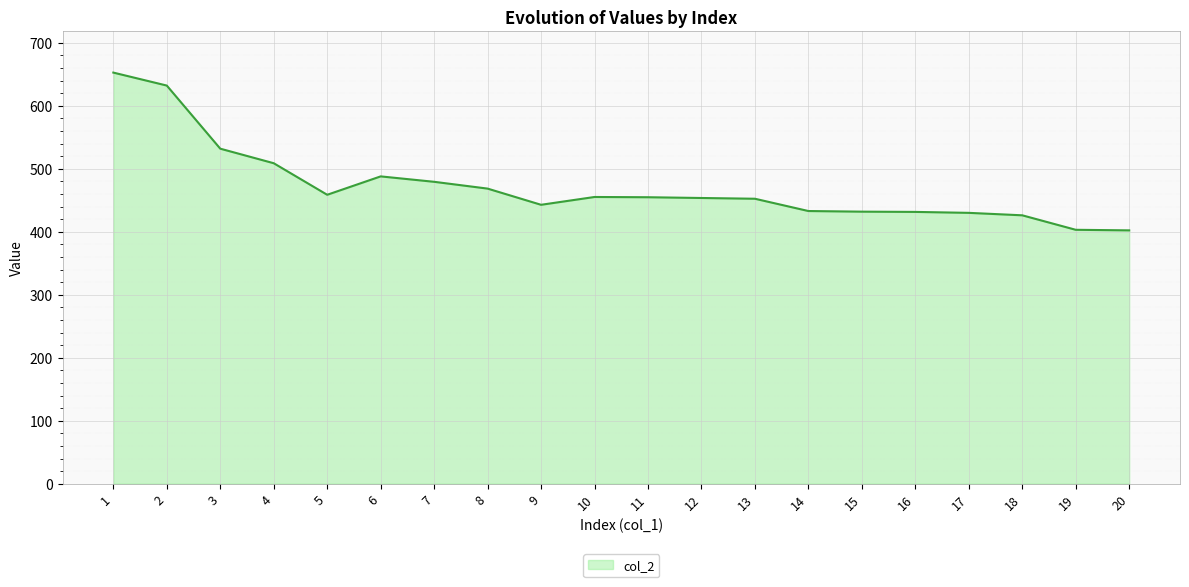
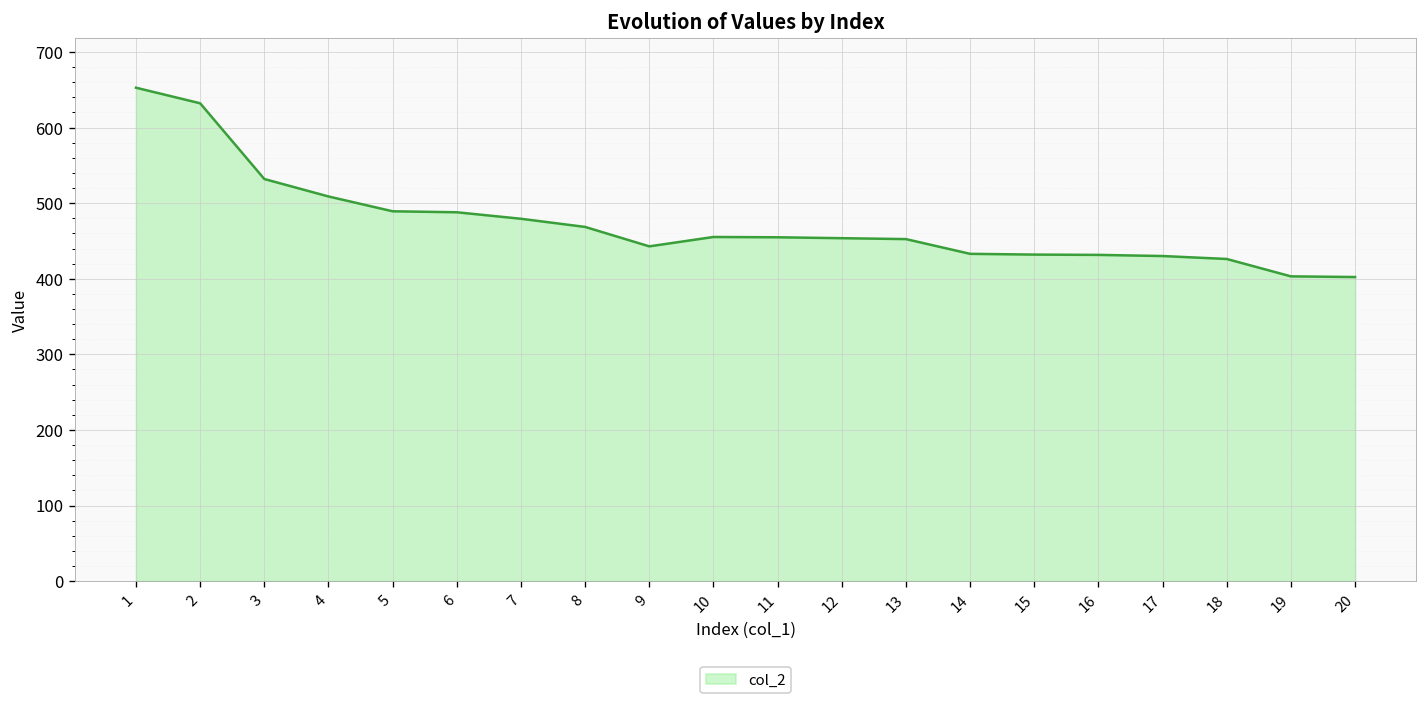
  {
    "1": 650,
    "2": 630,
    "3": 530,
    "4": 510,
-   "5": 460,
+   "5": 490,
    "6": 490,
    "7": 480,
    "8": 470,
    "9": 440,
    "10": 460,
    "11": 450,
    "12": 450,
    "13": 450,
    "14": 430,
    "15": 430,
    "16": 430,
    "17": 430,
    "18": 430,
    "19": 400,
    "20": 400
  }
